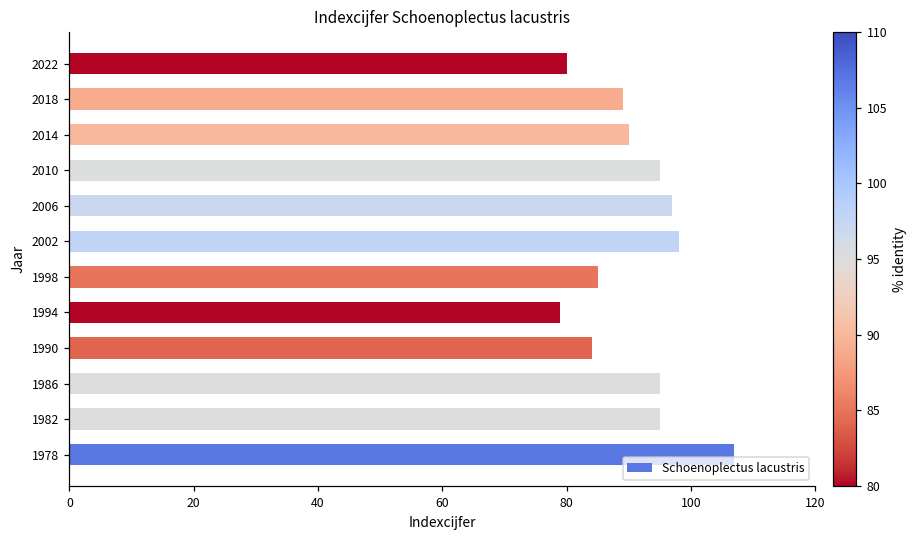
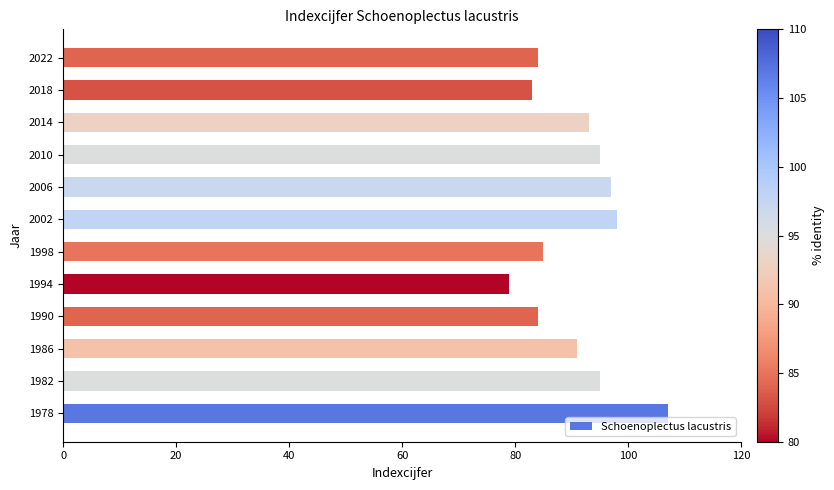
  {
-   "2022": 80,
-   "2018": 89,
-   "2014": 90,
+   "2022": 84,
+   "2018": 83,
+   "2014": 93,
    "2010": 95,
    "2006": 97,
    "2002": 98,
    "1998": 85,
    "1994": 79,
    "1990": 84,
-   "1986": 95,
+   "1986": 91,
    "1982": 95,
    "1978": 107
  }
